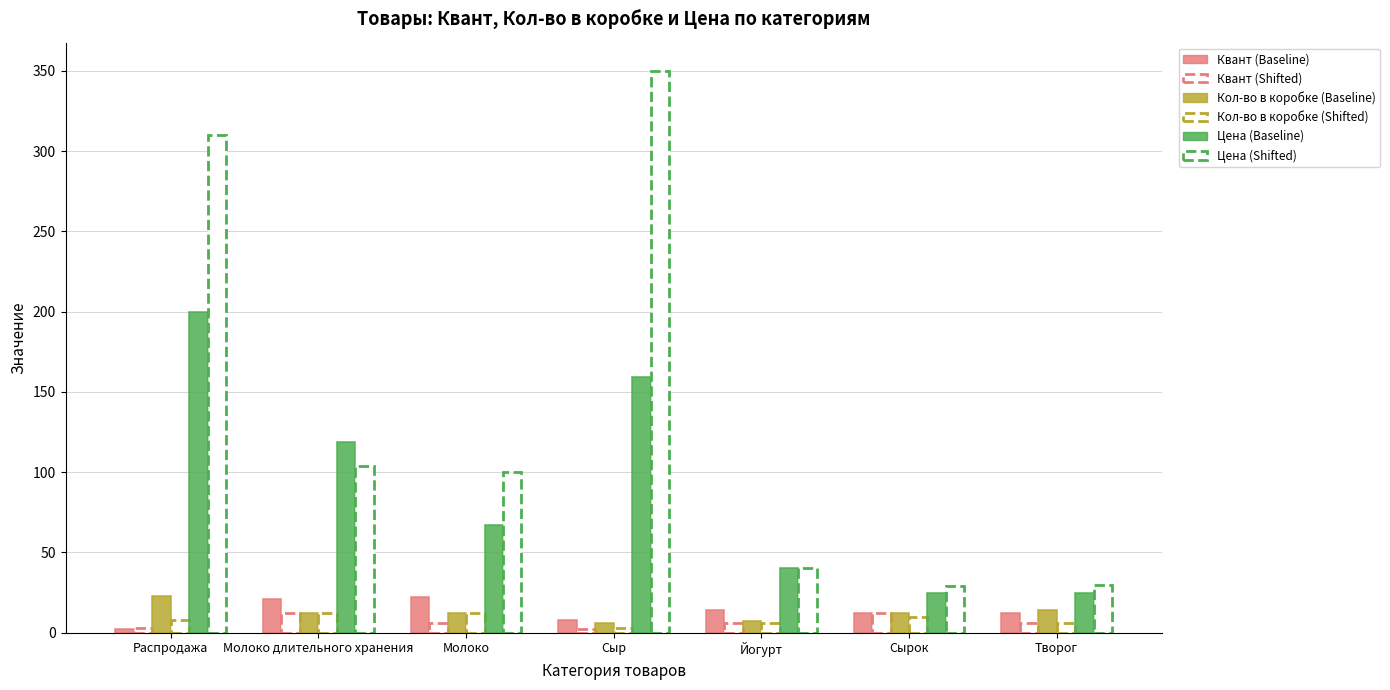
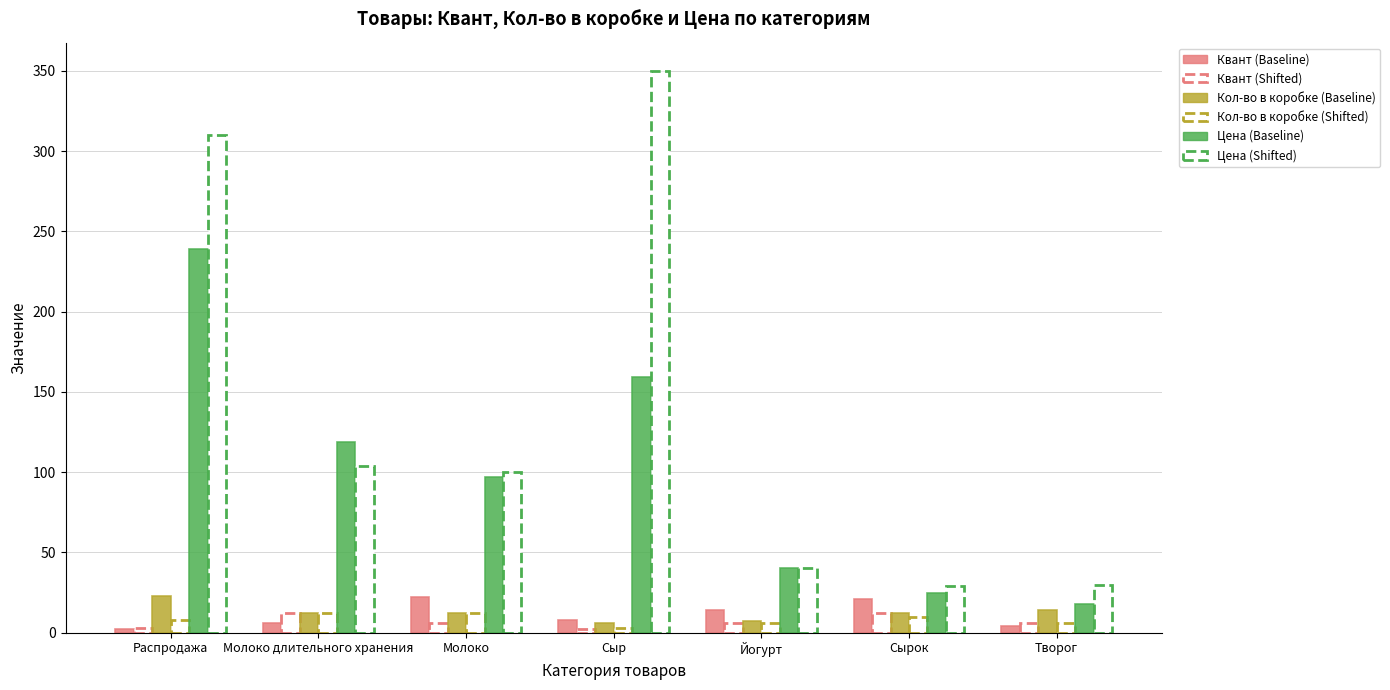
  {
    "Квант (Baseline)": {
      "Распродажа": 2,
-     "Молоко длительного хранения": 21,
+     "Молоко длительного хранения": 6,
      "Молоко": 22,
      "Сыр": 8,
      "Йогурт": 14,
-     "Сырок": 12,
-     "Творог": 12
+     "Сырок": 21,
+     "Творог": 4
    },
    "Кол-во в коробке (Baseline)": {
      "Распродажа": 23,
      "Молоко длительного хранения": 12,
      "Молоко": 12,
      "Сыр": 6,
      "Йогурт": 7,
      "Сырок": 12,
      "Творог": 14
    },
    "Цена (Baseline)": {
-     "Распродажа": 200,
+     "Распродажа": 239,
      "Молоко длительного хранения": 119,
-     "Молоко": 67,
+     "Молоко": 97,
      "Сыр": 159,
      "Йогурт": 40,
      "Сырок": 25,
-     "Творог": 25
+     "Творог": 18
    }
  }
